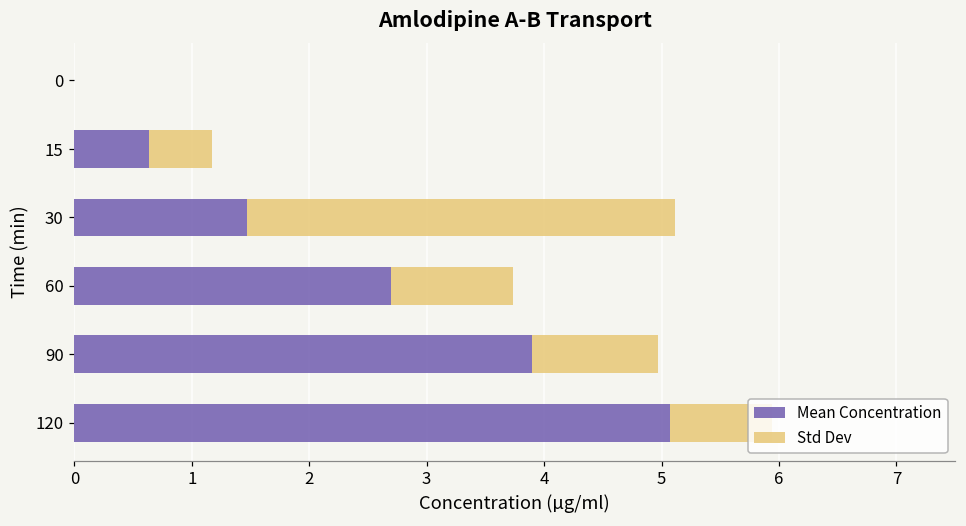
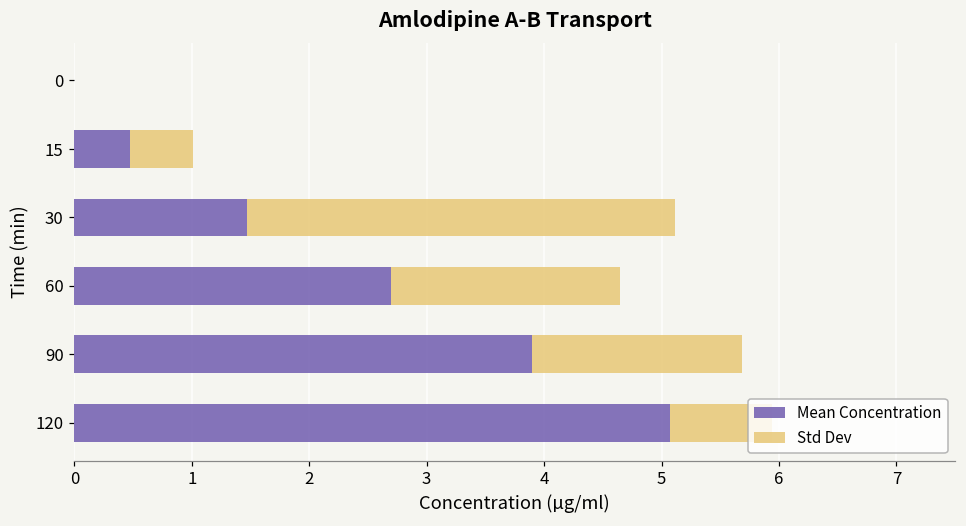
  {
    "Mean Concentration": {
      "0": 0.00,
-     "15": 0.64,
+     "15": 0.47,
      "30": 1.47,
      "60": 2.69,
      "90": 3.90,
      "120": 5.07
    },
    "Std Dev": {
      "0": 0.00,
      "15": 0.54,
      "30": 3.65,
-     "60": 1.04,
-     "90": 1.07
+     "60": 1.95,
+     "90": 1.79
    }
  }
